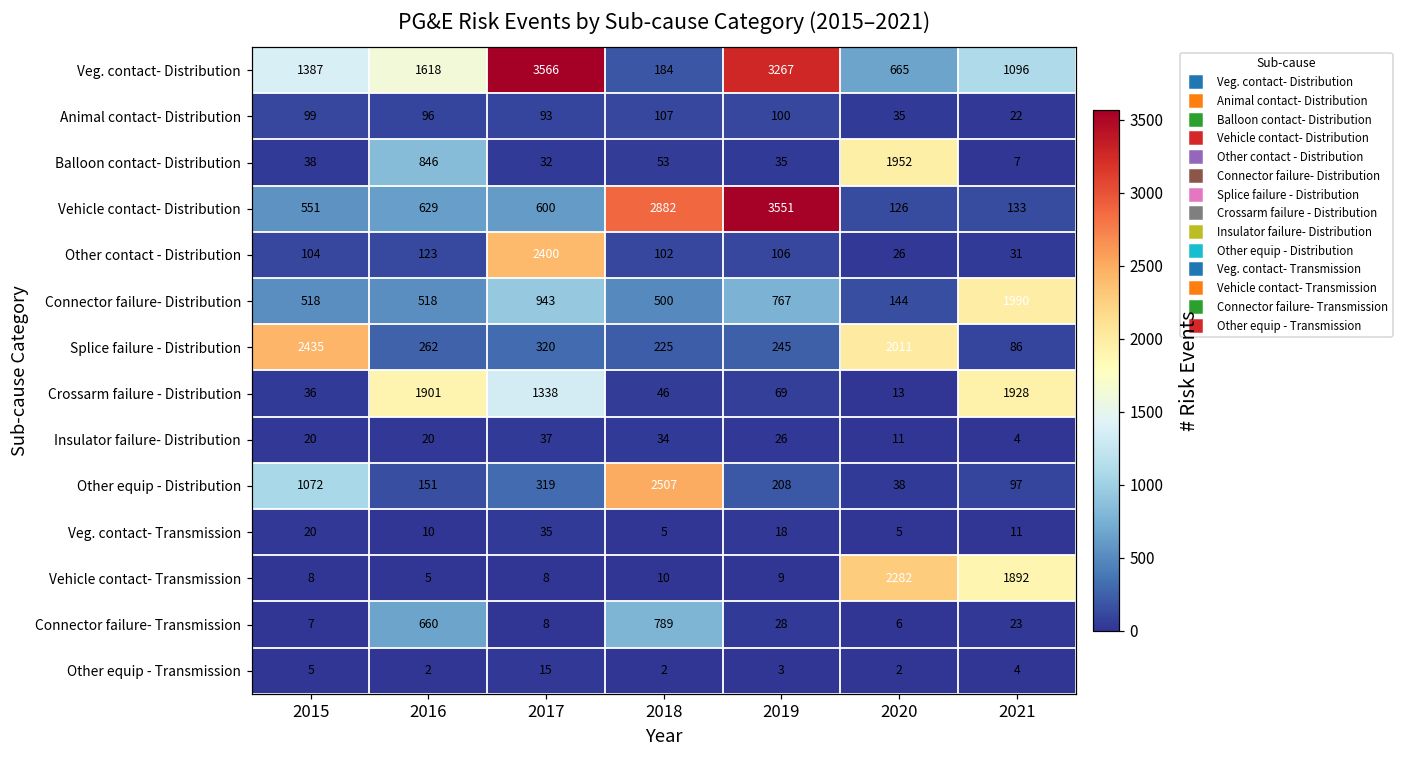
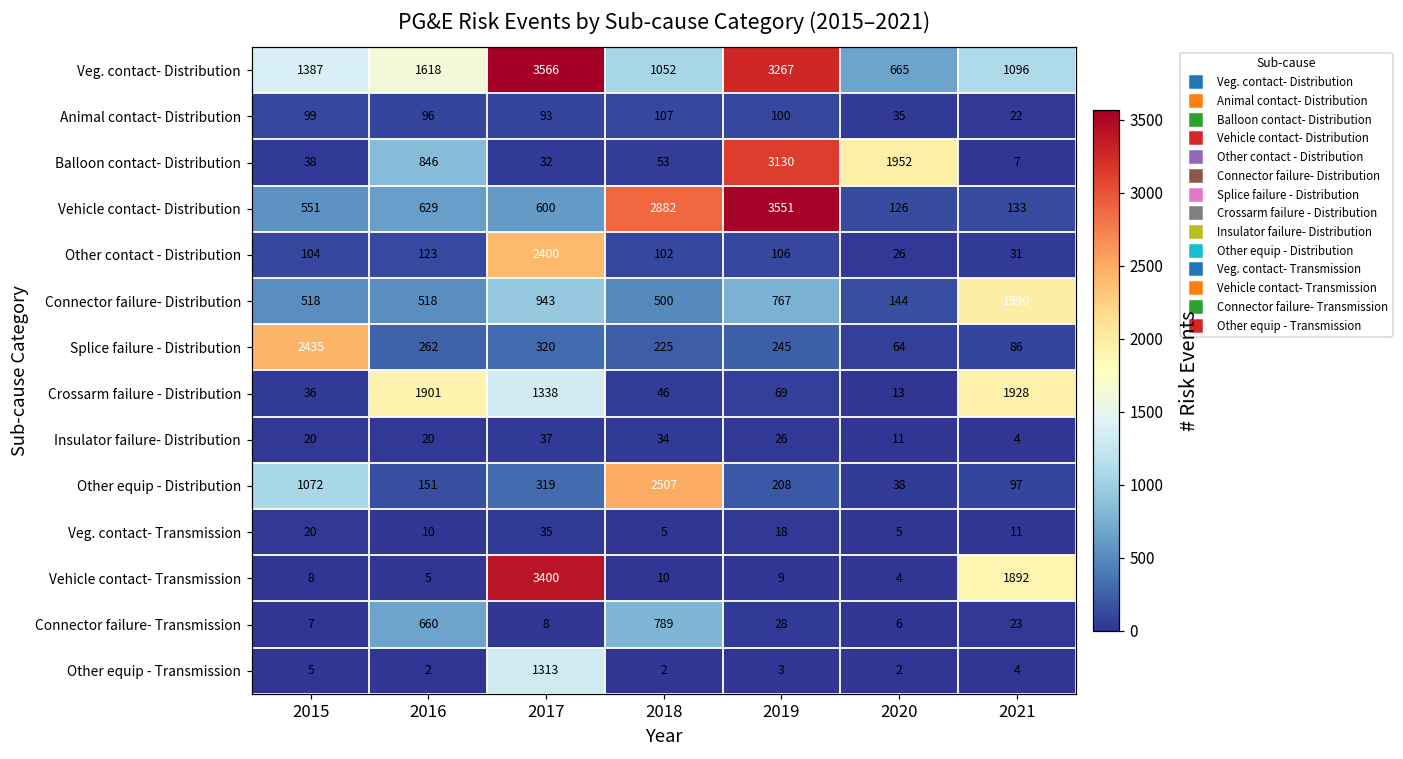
  {
    "Veg. contact- Distribution": {
      "2015": 1387,
      "2016": 1618,
      "2017": 3566,
-     "2018": 184,
+     "2018": 1052,
      "2019": 3267,
      "2020": 665,
      "2021": 1096
    },
    "Animal contact- Distribution": {
      "2015": 99,
      "2016": 96,
      "2017": 93,
      "2018": 107,
      "2019": 100,
      "2020": 35,
      "2021": 22
    },
    "Balloon contact- Distribution": {
      "2015": 38,
      "2016": 846,
      "2017": 32,
      "2018": 53,
-     "2019": 35,
+     "2019": 3130,
      "2020": 1952,
      "2021": 7
    },
    "Vehicle contact- Distribution": {
      "2015": 551,
      "2016": 629,
      "2017": 600,
      "2018": 2882,
      "2019": 3551,
      "2020": 126,
      "2021": 133
    },
    "Other contact - Distribution": {
      "2015": 104,
      "2016": 123,
      "2017": 2400,
      "2018": 102,
      "2019": 106,
      "2020": 26,
      "2021": 31
    },
    "Connector failure- Distribution": {
      "2015": 518,
      "2016": 518,
      "2017": 943,
      "2018": 500,
      "2019": 767,
      "2020": 144,
      "2021": 1990
    },
    "Splice failure - Distribution": {
      "2015": 2435,
      "2016": 262,
      "2017": 320,
      "2018": 225,
      "2019": 245,
-     "2020": 2011,
+     "2020": 64,
      "2021": 86
    },
    "Crossarm failure - Distribution": {
      "2015": 36,
      "2016": 1901,
      "2017": 1338,
      "2018": 46,
      "2019": 69,
      "2020": 13,
      "2021": 1928
    },
    "Insulator failure- Distribution": {
      "2015": 20,
      "2016": 20,
      "2017": 37,
      "2018": 34,
      "2019": 26,
      "2020": 11,
      "2021": 4
    },
    "Other equip - Distribution": {
      "2015": 1072,
      "2016": 151,
      "2017": 319,
      "2018": 2507,
      "2019": 208,
      "2020": 38,
      "2021": 97
    },
    "Veg. contact- Transmission": {
      "2015": 20,
      "2016": 10,
      "2017": 35,
      "2018": 5,
      "2019": 18,
      "2020": 5,
      "2021": 11
    },
    "Vehicle contact- Transmission": {
      "2015": 8,
      "2016": 5,
-     "2017": 8,
+     "2017": 3400,
      "2018": 10,
      "2019": 9,
-     "2020": 2282,
+     "2020": 4,
      "2021": 1892
    },
    "Connector failure- Transmission": {
      "2015": 7,
      "2016": 660,
      "2017": 8,
      "2018": 789,
      "2019": 28,
      "2020": 6,
      "2021": 23
    },
    "Other equip - Transmission": {
      "2015": 5,
      "2016": 2,
-     "2017": 15,
+     "2017": 1313,
      "2018": 2,
      "2019": 3,
      "2020": 2,
      "2021": 4
    }
  }
